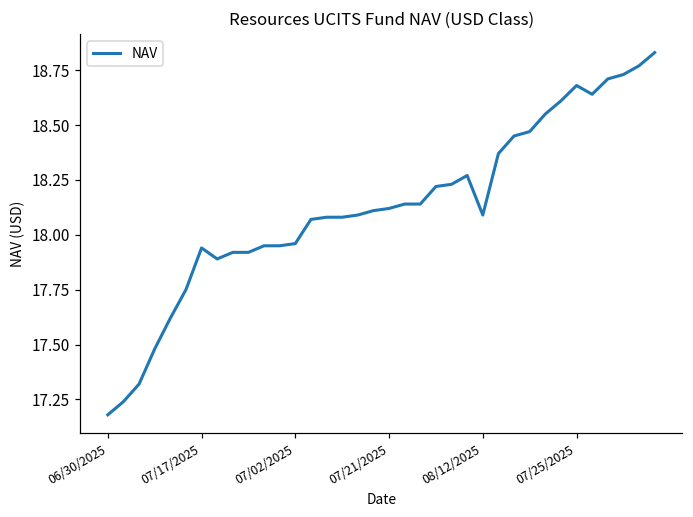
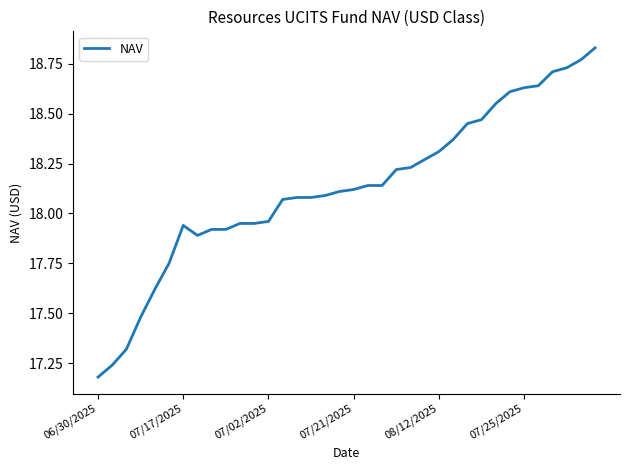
  {
    "06/30/2025": 17.18,
    "07/17/2025": 17.94,
    "07/02/2025": 17.96,
-   "08/12/2025": 18.09,
-   "07/25/2025": 18.68
+   "08/12/2025": 18.31,
+   "07/25/2025": 18.63
  }
